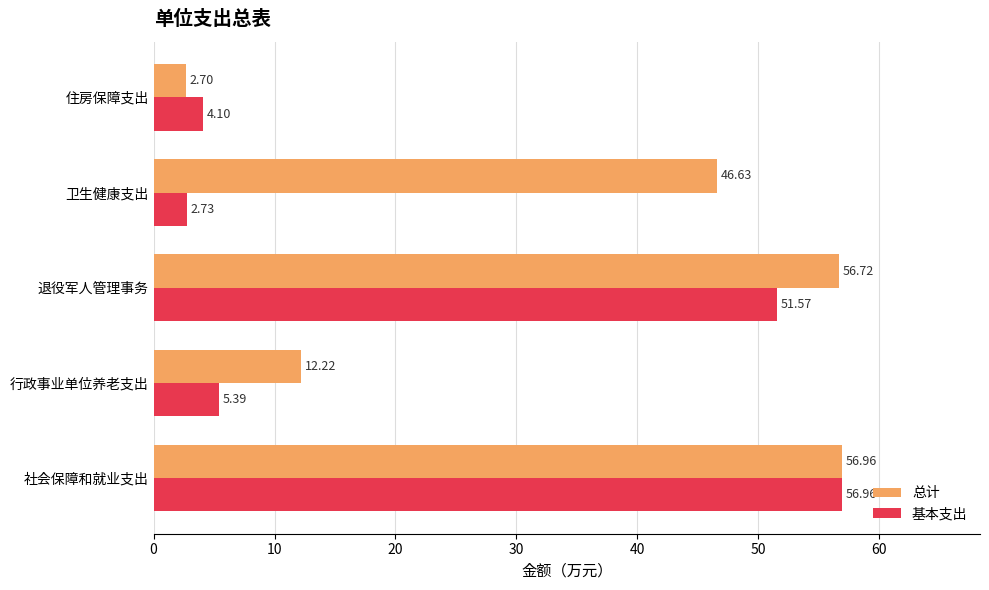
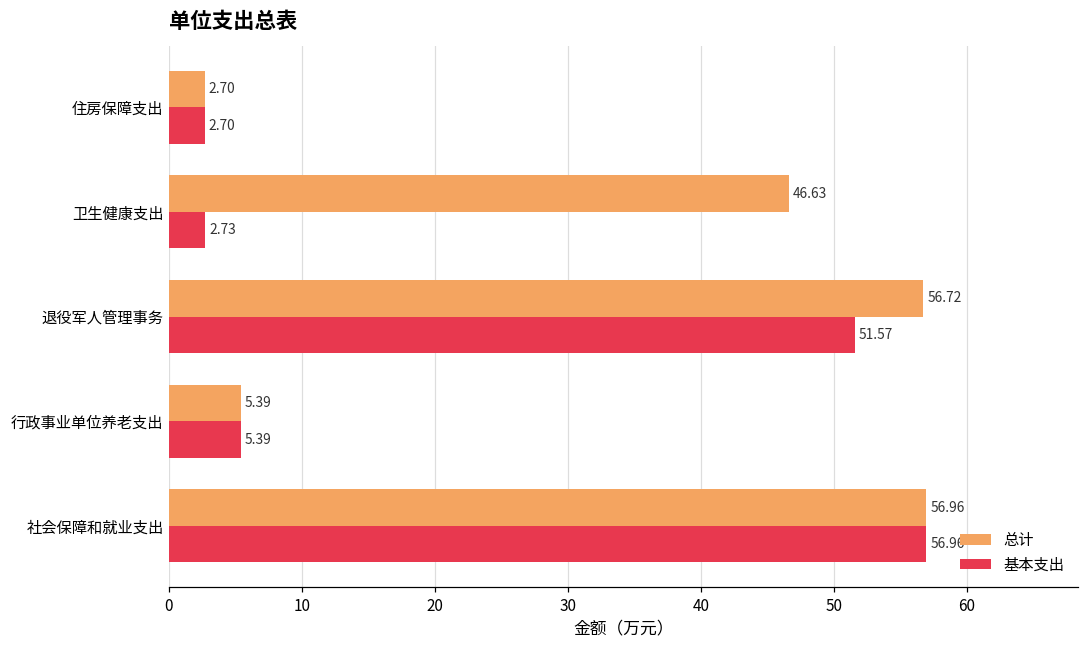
  {
    "总计": {
      "住房保障支出": 2.70,
      "卫生健康支出": 46.63,
      "退役军人管理事务": 56.72,
-     "行政事业单位养老支出": 12.22,
+     "行政事业单位养老支出": 5.39,
      "社会保障和就业支出": 56.96
    },
    "基本支出": {
-     "住房保障支出": 4.10,
+     "住房保障支出": 2.70,
      "卫生健康支出": 2.73,
      "退役军人管理事务": 51.57,
      "行政事业单位养老支出": 5.39,
      "社会保障和就业支出": 56.96
    }
  }
